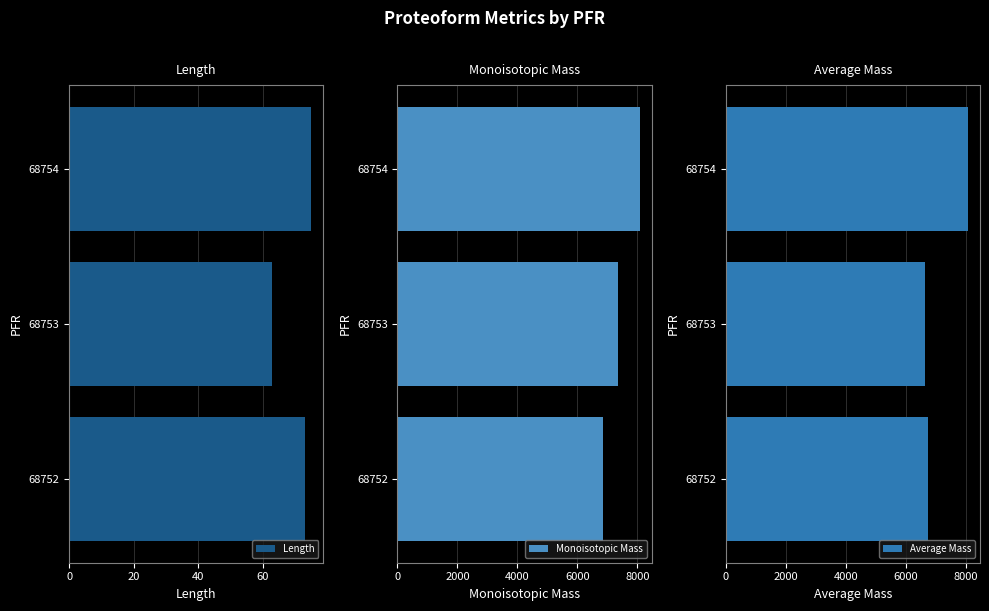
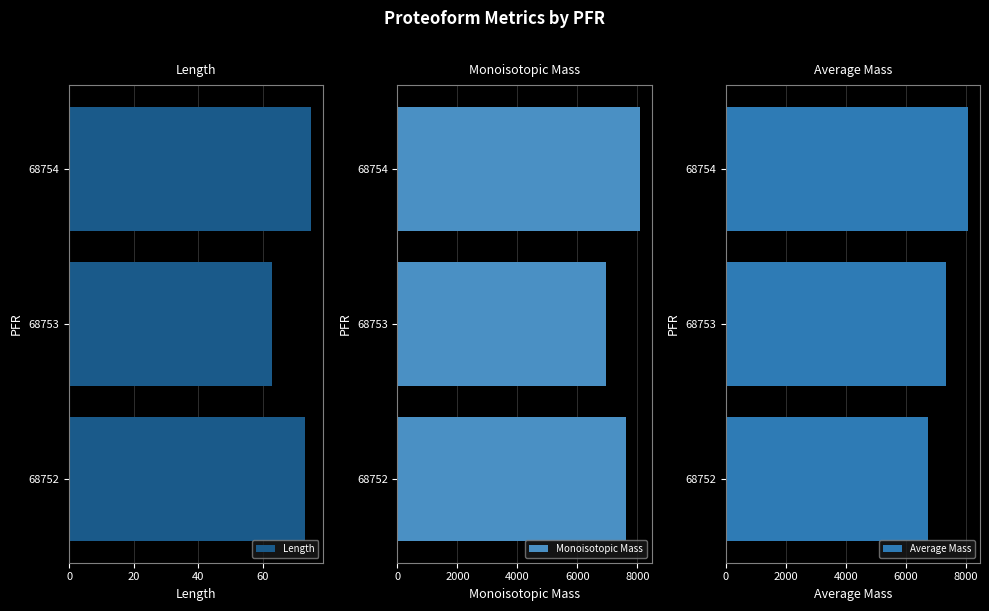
  {
    "Length": {
      "68754": 75,
      "68753": 63,
      "68752": 73
    },
    "Monoisotopic Mass": {
      "68754": 8100,
-     "68753": 7400,
-     "68752": 6900
+     "68753": 7000,
+     "68752": 7600
    },
    "Average Mass": {
      "68754": 8100,
-     "68753": 6700,
+     "68753": 7400,
      "68752": 6700
    }
  }
